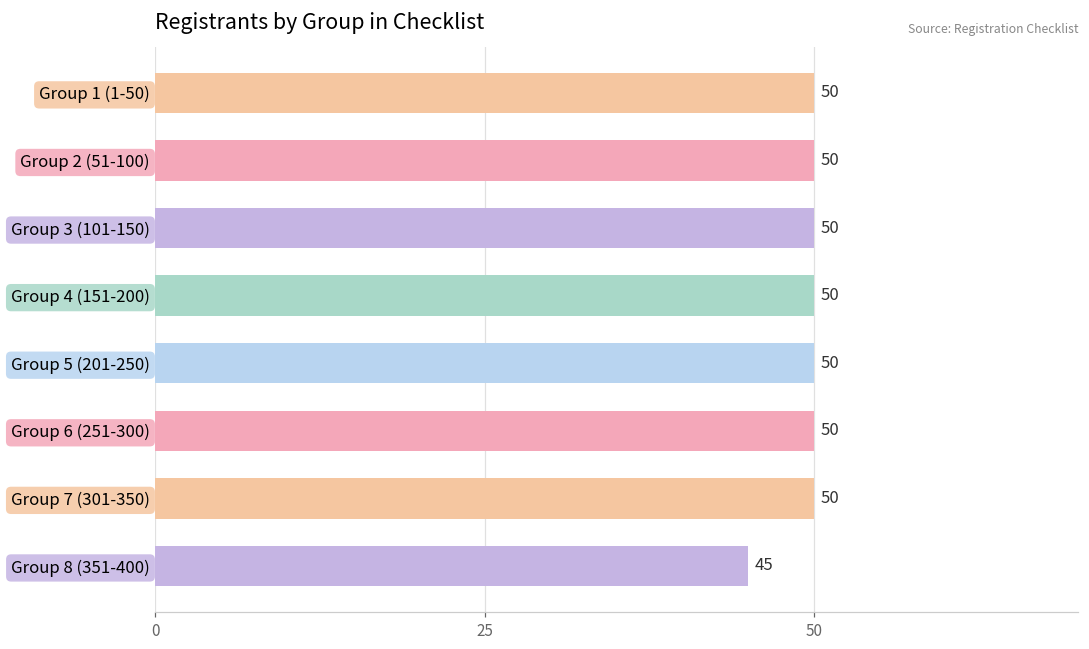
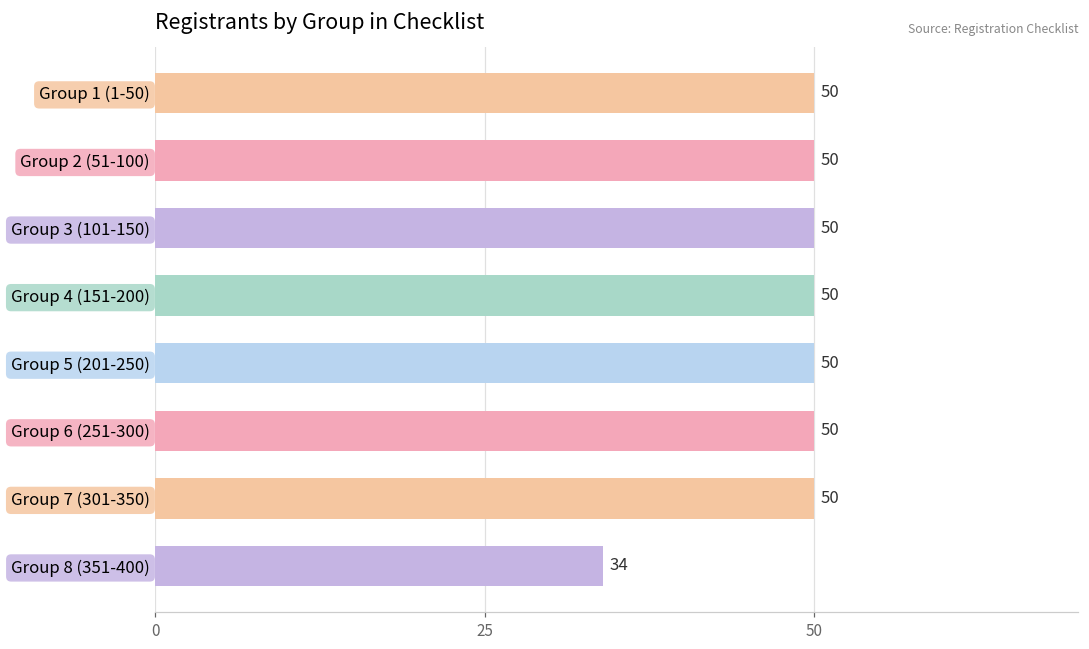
  {
    "Group 1 (1-50)": 50,
    "Group 2 (51-100)": 50,
    "Group 3 (101-150)": 50,
    "Group 4 (151-200)": 50,
    "Group 5 (201-250)": 50,
    "Group 6 (251-300)": 50,
    "Group 7 (301-350)": 50,
-   "Group 8 (351-400)": 45
+   "Group 8 (351-400)": 34
  }
